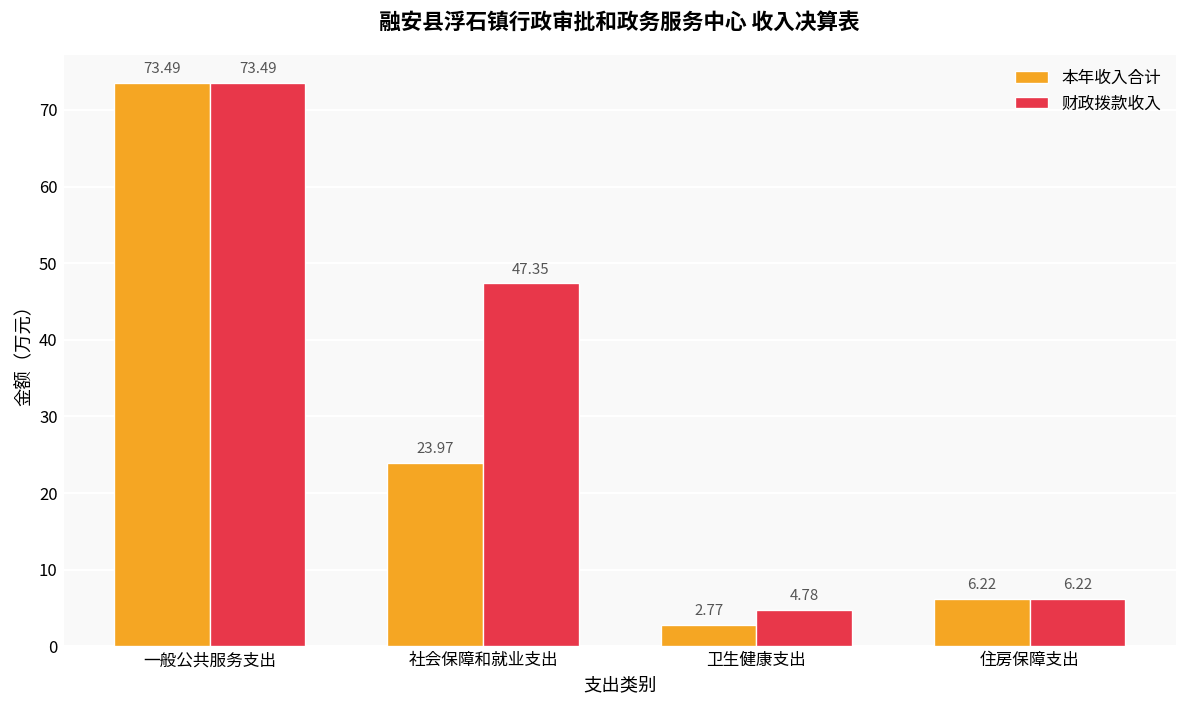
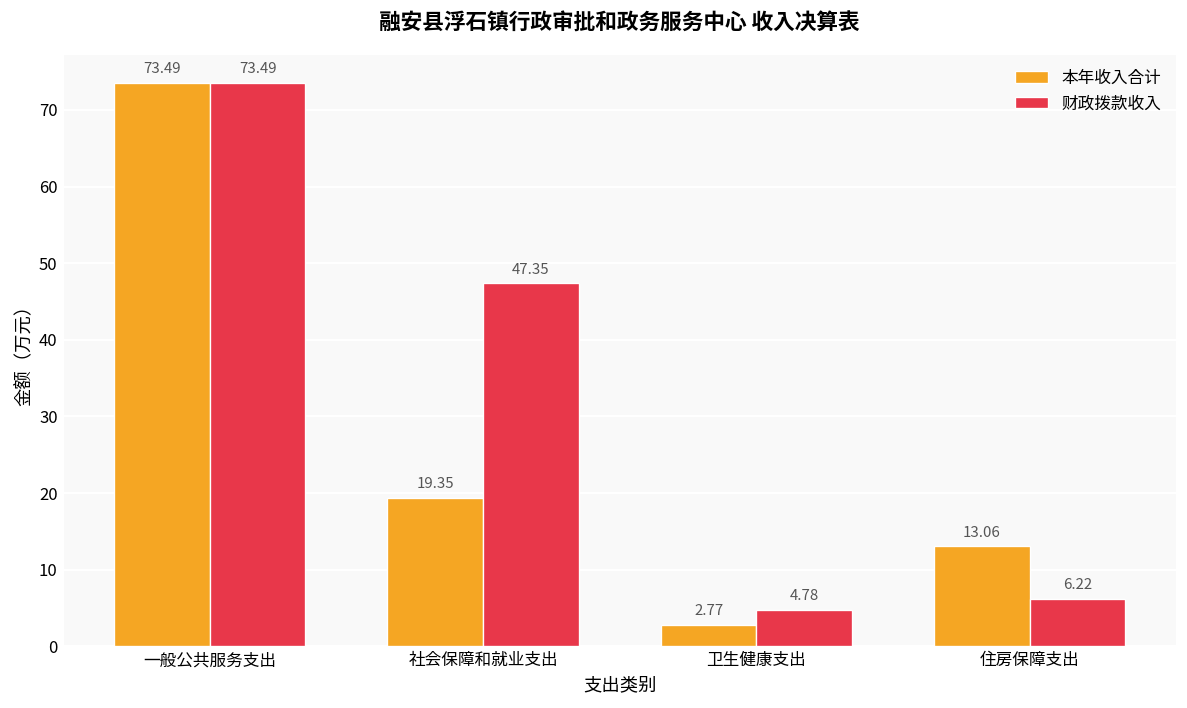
  {
    "本年收入合计": {
      "一般公共服务支出": 73.49,
-     "社会保障和就业支出": 23.97,
+     "社会保障和就业支出": 19.35,
      "卫生健康支出": 2.77,
-     "住房保障支出": 6.22
+     "住房保障支出": 13.06
    },
    "财政拨款收入": {
      "一般公共服务支出": 73.49,
      "社会保障和就业支出": 47.35,
      "卫生健康支出": 4.78,
      "住房保障支出": 6.22
    }
  }
